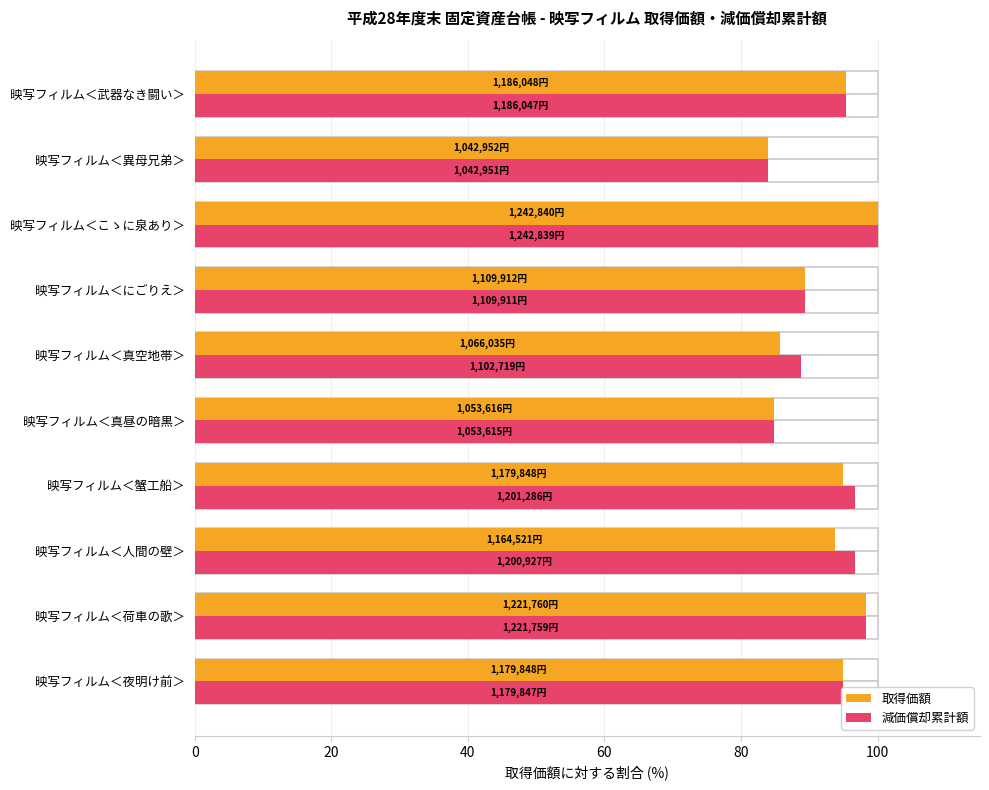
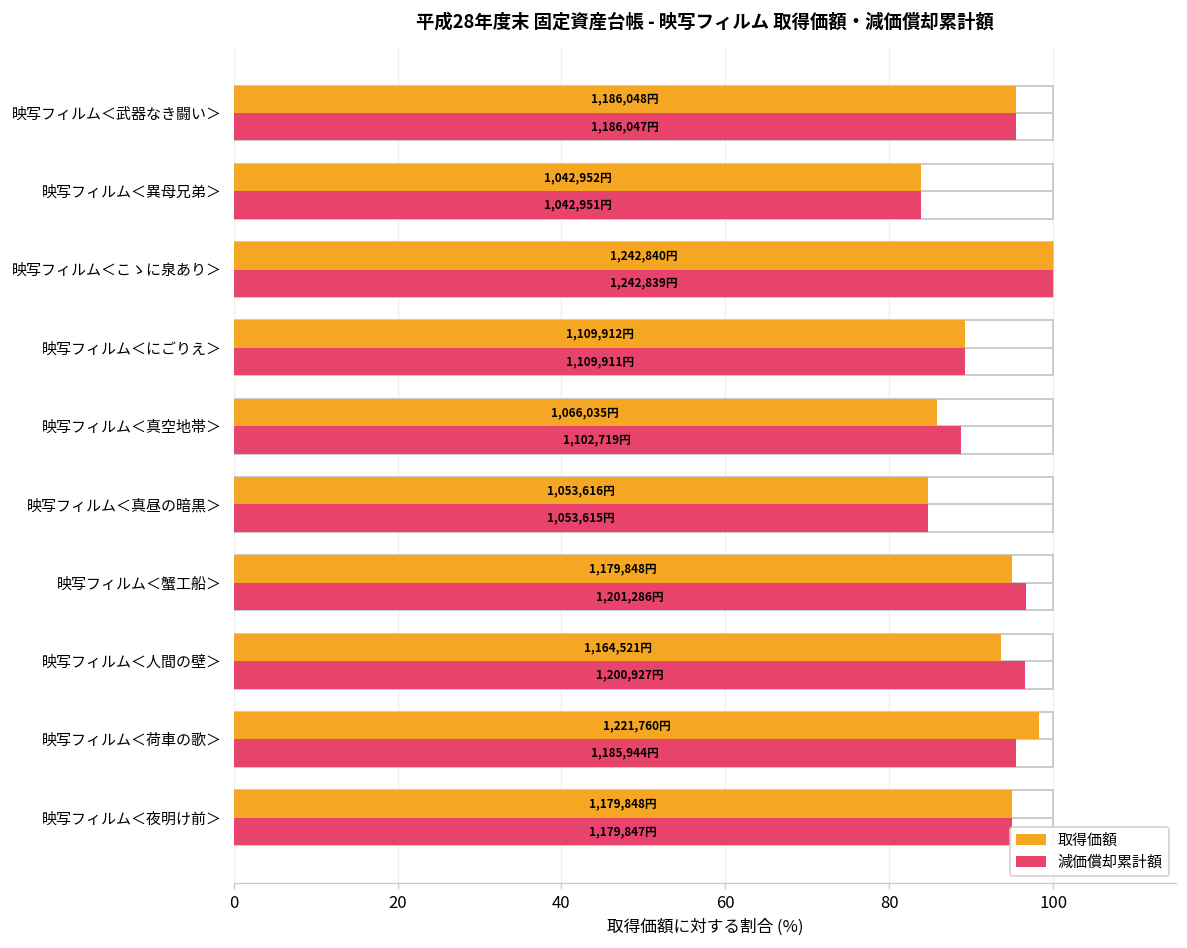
  {
    "減価償却累計額": {
-     "映写フィルム＜荷車の歌＞": "1,221,759円"
+     "映写フィルム＜荷車の歌＞": "1,185,944円"
    }
  }
